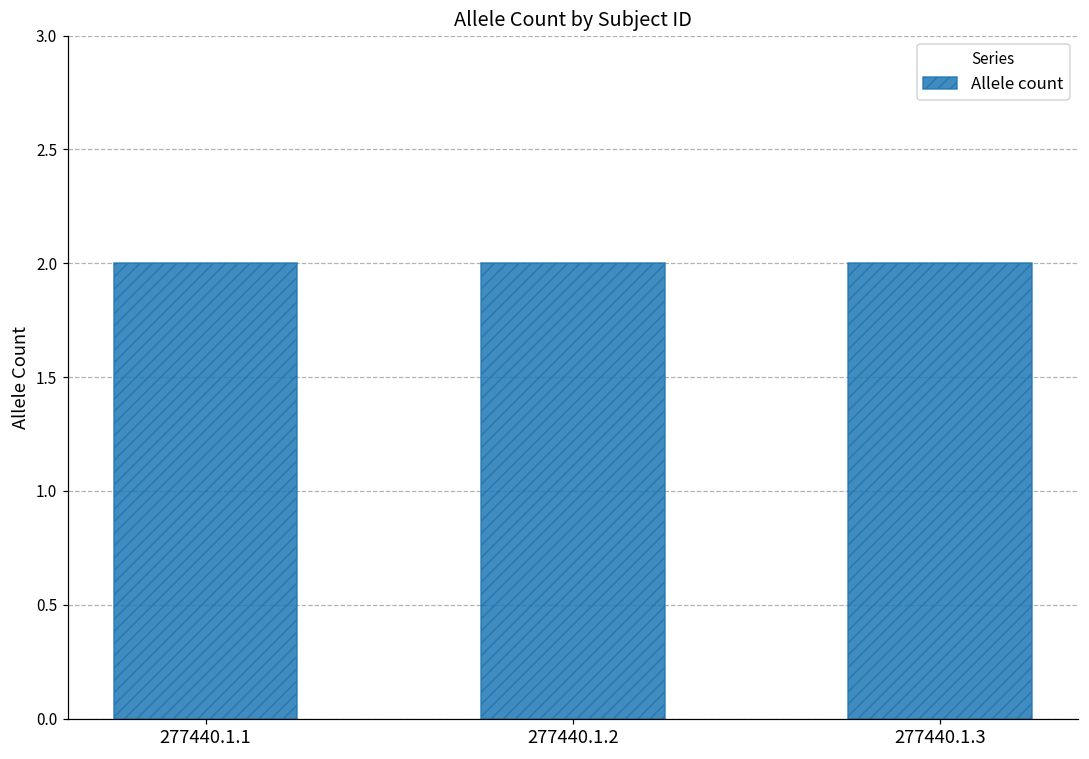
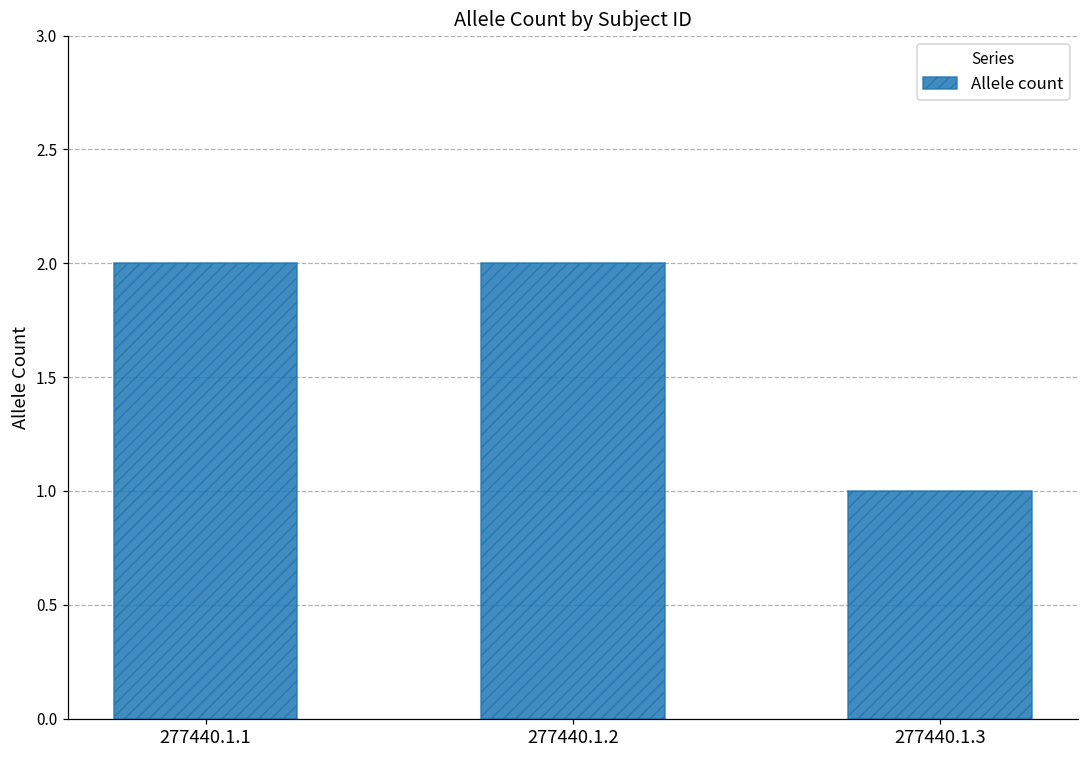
  {
    "277440.1.1": 2,
    "277440.1.2": 2,
-   "277440.1.3": 2
+   "277440.1.3": 1
  }
